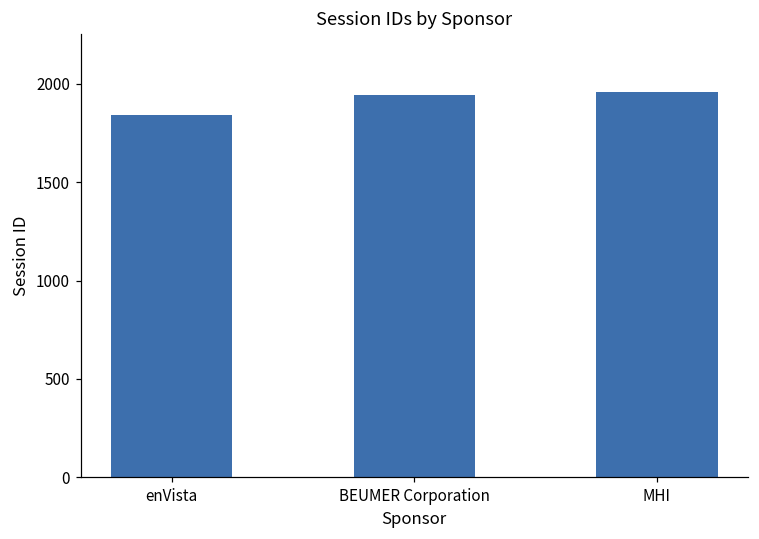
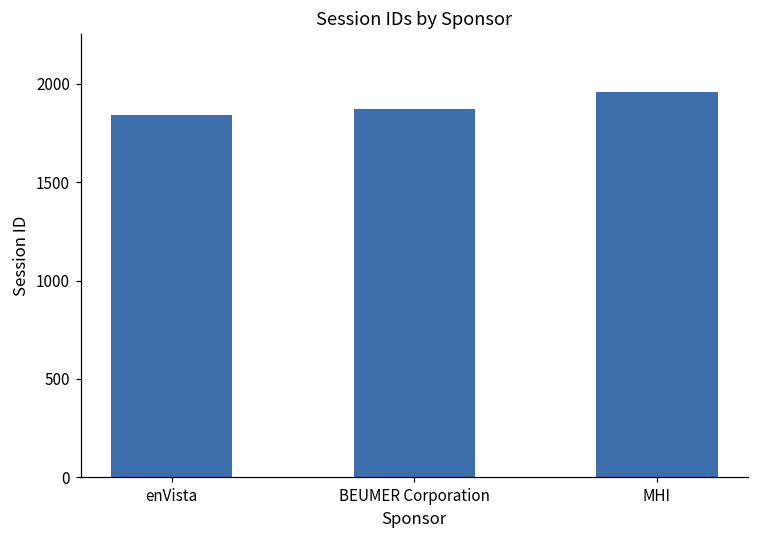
  {
    "enVista": 1840,
-   "BEUMER Corporation": 1950,
+   "BEUMER Corporation": 1880,
    "MHI": 1960
  }
